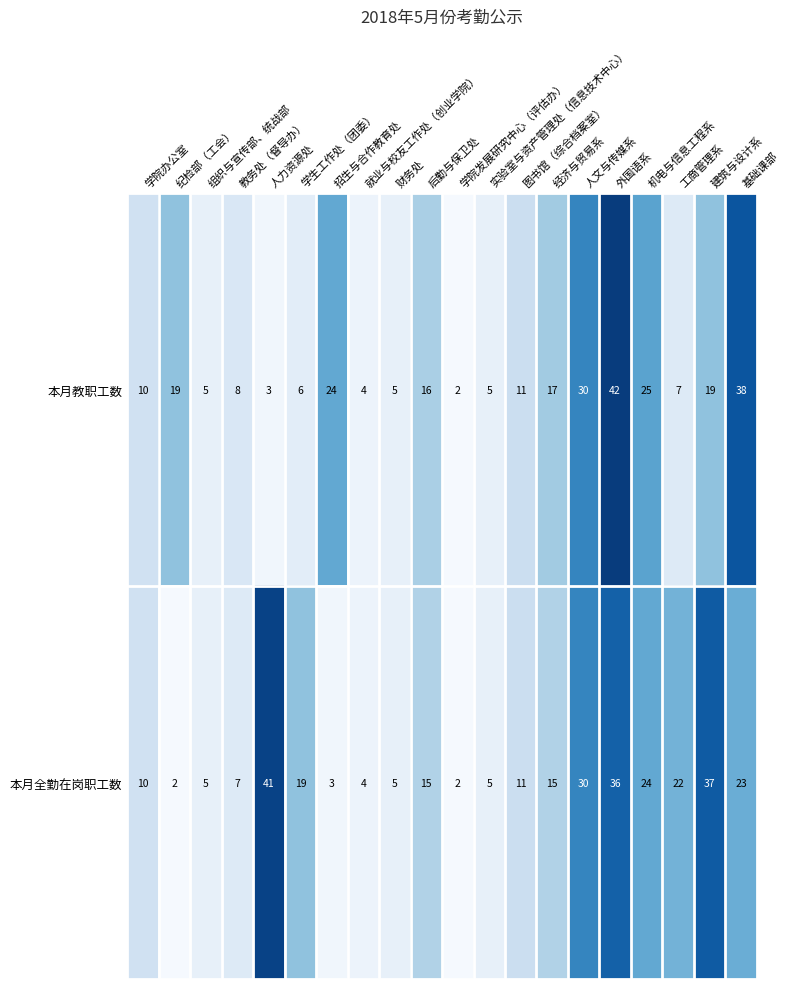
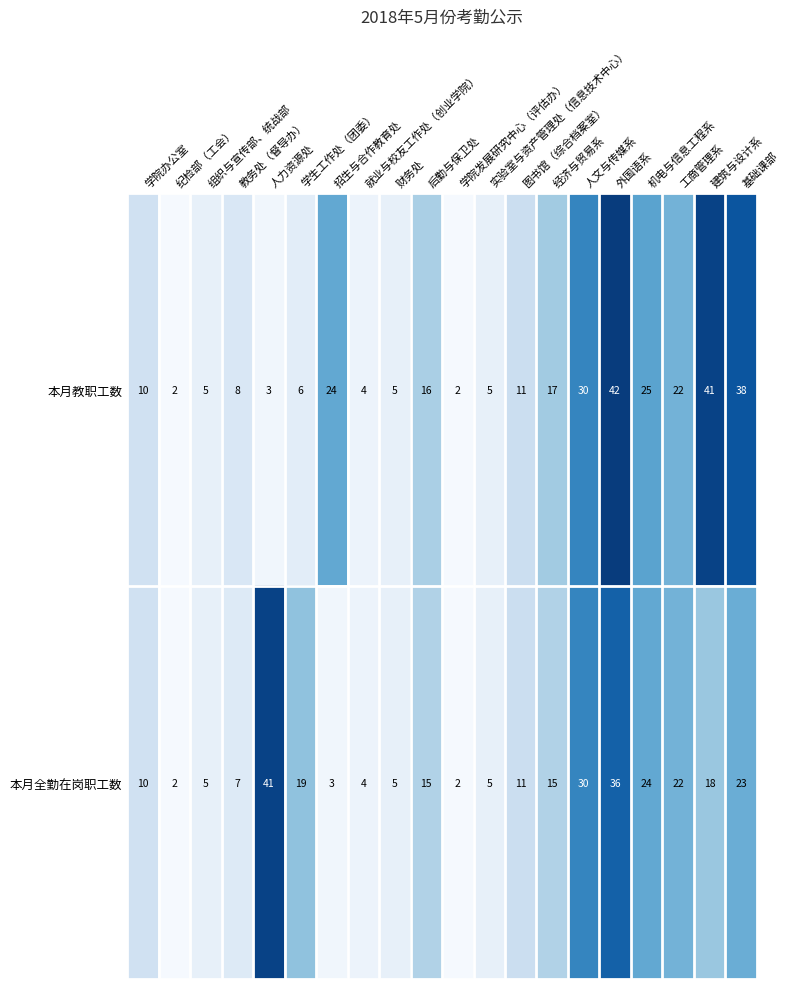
  {
    "本月教职工数": {
      "学院办公室": 10,
-     "纪检部（工会）": 19,
+     "纪检部（工会）": 2,
      "组织与宣传部、统战部": 5,
      "教务处（督导办）": 8,
      "人力资源处": 3,
      "学生工作处（团委）": 6,
      "招生与合作教育处": 24,
      "就业与校友工作处（创业学院）": 4,
      "财务处": 5,
      "后勤与保卫处": 16,
      "学院发展研究中心（评估办）": 2,
      "实验室与资产管理处（信息技术中心）": 5,
      "图书馆（综合档案室）": 11,
      "经济与贸易系": 17,
      "人文与传媒系": 30,
      "外国语系": 42,
      "机电与信息工程系": 25,
-     "工商管理系": 7,
-     "建筑与设计系": 19,
+     "工商管理系": 22,
+     "建筑与设计系": 41,
      "基础课部": 38
    },
    "本月全勤在岗职工数": {
      "学院办公室": 10,
      "纪检部（工会）": 2,
      "组织与宣传部、统战部": 5,
      "教务处（督导办）": 7,
      "人力资源处": 41,
      "学生工作处（团委）": 19,
      "招生与合作教育处": 3,
      "就业与校友工作处（创业学院）": 4,
      "财务处": 5,
      "后勤与保卫处": 15,
      "学院发展研究中心（评估办）": 2,
      "实验室与资产管理处（信息技术中心）": 5,
      "图书馆（综合档案室）": 11,
      "经济与贸易系": 15,
      "人文与传媒系": 30,
      "外国语系": 36,
      "机电与信息工程系": 24,
      "工商管理系": 22,
-     "建筑与设计系": 37,
+     "建筑与设计系": 18,
      "基础课部": 23
    }
  }
